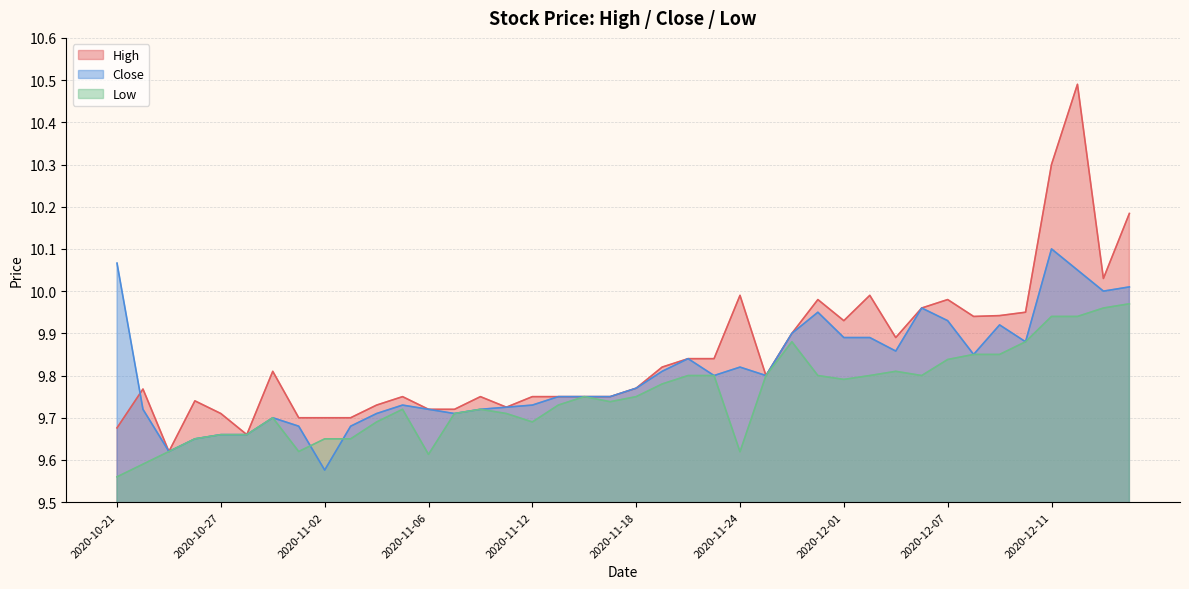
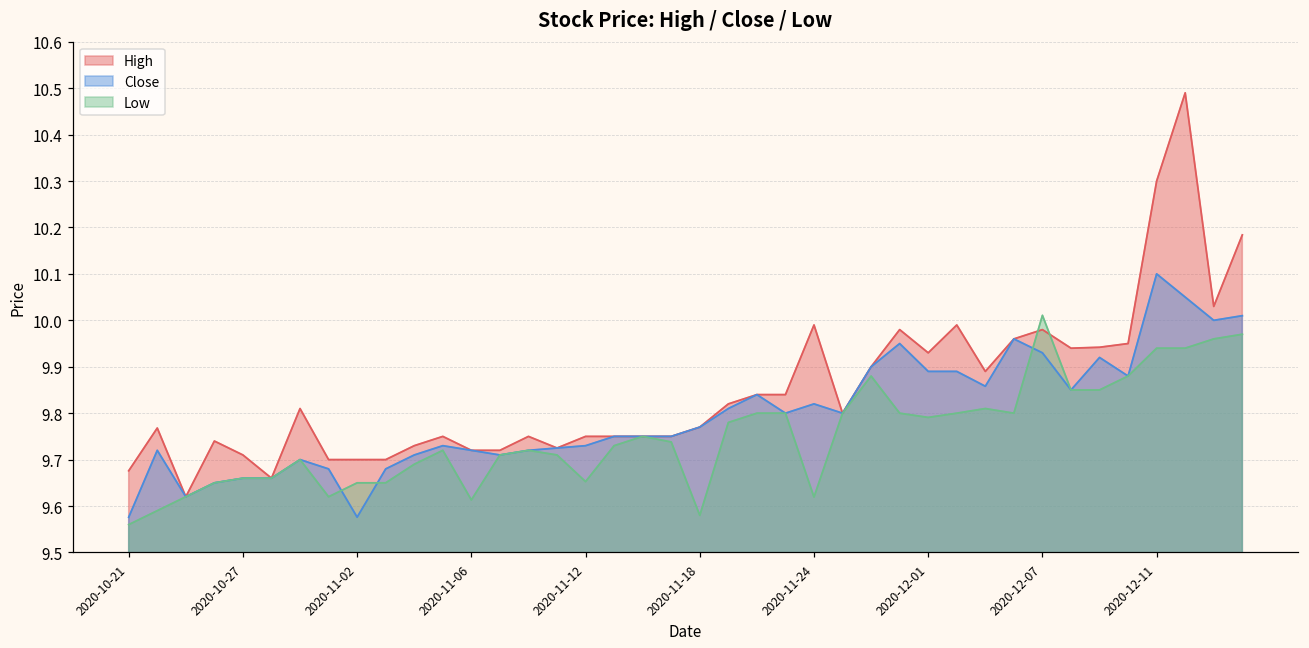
  {
    "High": {
      "2020-10-21": 9.68,
      "2020-10-27": 9.71,
      "2020-11-02": 9.70,
      "2020-11-12": 9.75,
      "2020-11-24": 9.99,
      "2020-12-01": 9.93,
      "2020-12-07": 9.98,
      "2020-12-11": 10.30
    },
    "Close": {
-     "2020-10-21": 10.07,
+     "2020-10-21": 9.58,
      "2020-11-02": 9.58,
      "2020-11-12": 9.73,
      "2020-11-24": 9.82,
      "2020-12-01": 9.89,
      "2020-12-07": 9.93,
      "2020-12-11": 10.10
    },
    "Low": {
      "2020-10-21": 9.56,
      "2020-11-02": 9.65,
      "2020-11-06": 9.61,
-     "2020-11-12": 9.69,
-     "2020-11-18": 9.75,
+     "2020-11-12": 9.65,
+     "2020-11-18": 9.58,
      "2020-11-24": 9.62,
      "2020-12-01": 9.79,
-     "2020-12-07": 9.84,
+     "2020-12-07": 10.01,
      "2020-12-11": 9.94
    }
  }
